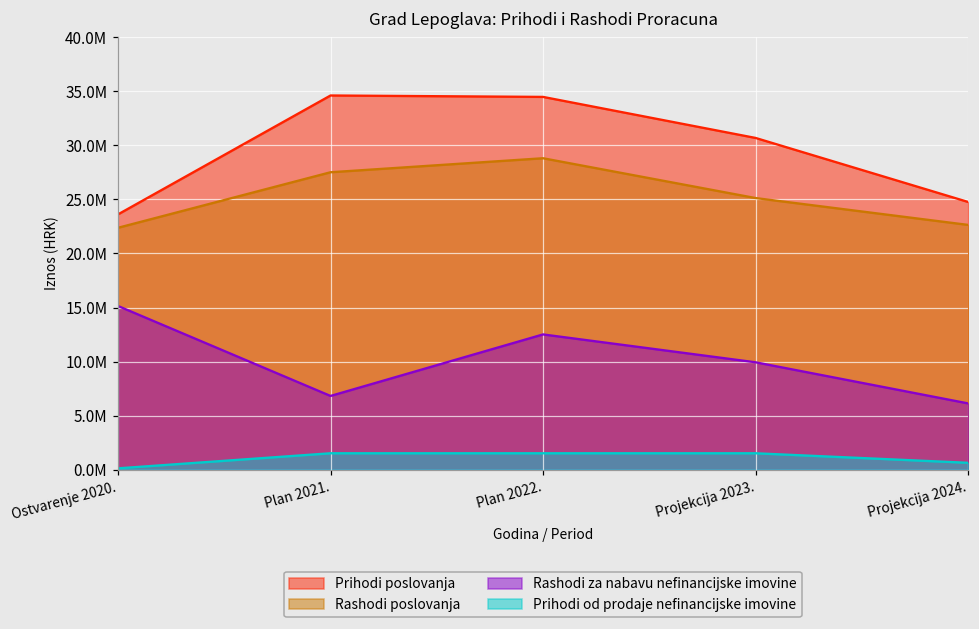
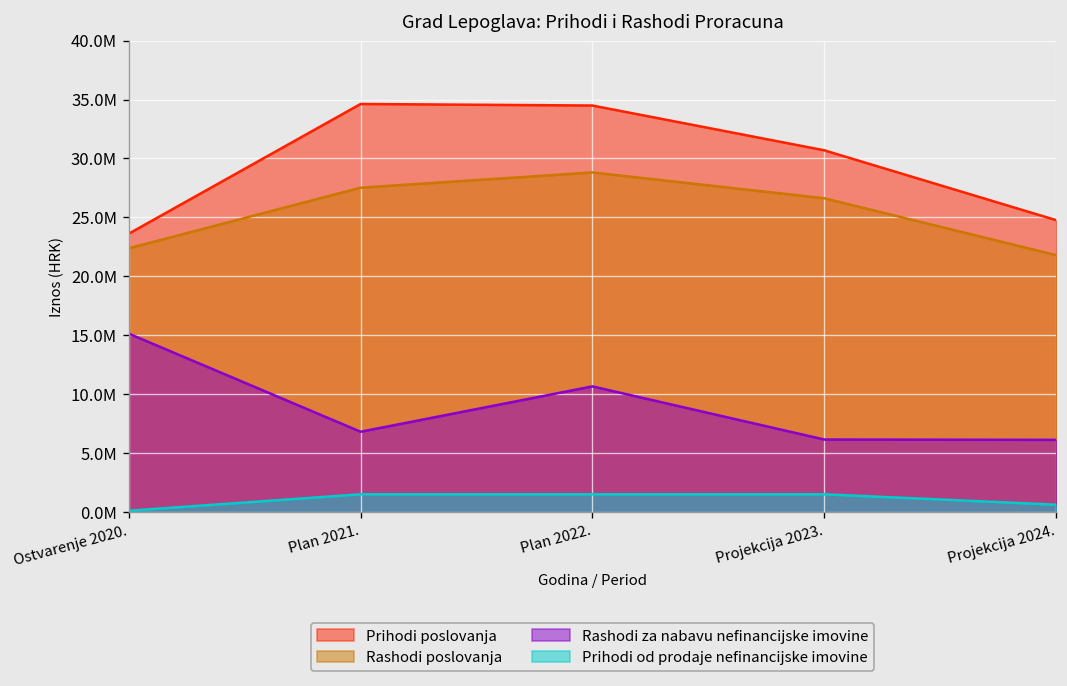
  {
    "Prihodi poslovanja": {
      "Ostvarenje 2020.": 24000000,
      "Plan 2021.": 35000000,
      "Plan 2022.": 34000000,
      "Projekcija 2023.": 31000000,
      "Projekcija 2024.": 25000000
    },
    "Rashodi poslovanja": {
      "Ostvarenje 2020.": 22000000,
      "Plan 2021.": 28000000,
      "Plan 2022.": 29000000,
-     "Projekcija 2023.": 25000000,
-     "Projekcija 2024.": 23000000
+     "Projekcija 2023.": 27000000,
+     "Projekcija 2024.": 22000000
    },
    "Rashodi za nabavu nefinancijske imovine": {
      "Ostvarenje 2020.": 15000000,
      "Plan 2021.": 7000000,
-     "Plan 2022.": 13000000,
-     "Projekcija 2023.": 10000000,
+     "Plan 2022.": 11000000,
+     "Projekcija 2023.": 6000000,
      "Projekcija 2024.": 6000000
    },
    "Prihodi od prodaje nefinancijske imovine": {
      "Ostvarenje 2020.": 0,
      "Plan 2021.": 2000000,
      "Plan 2022.": 2000000,
      "Projekcija 2023.": 2000000,
      "Projekcija 2024.": 1000000
    }
  }
